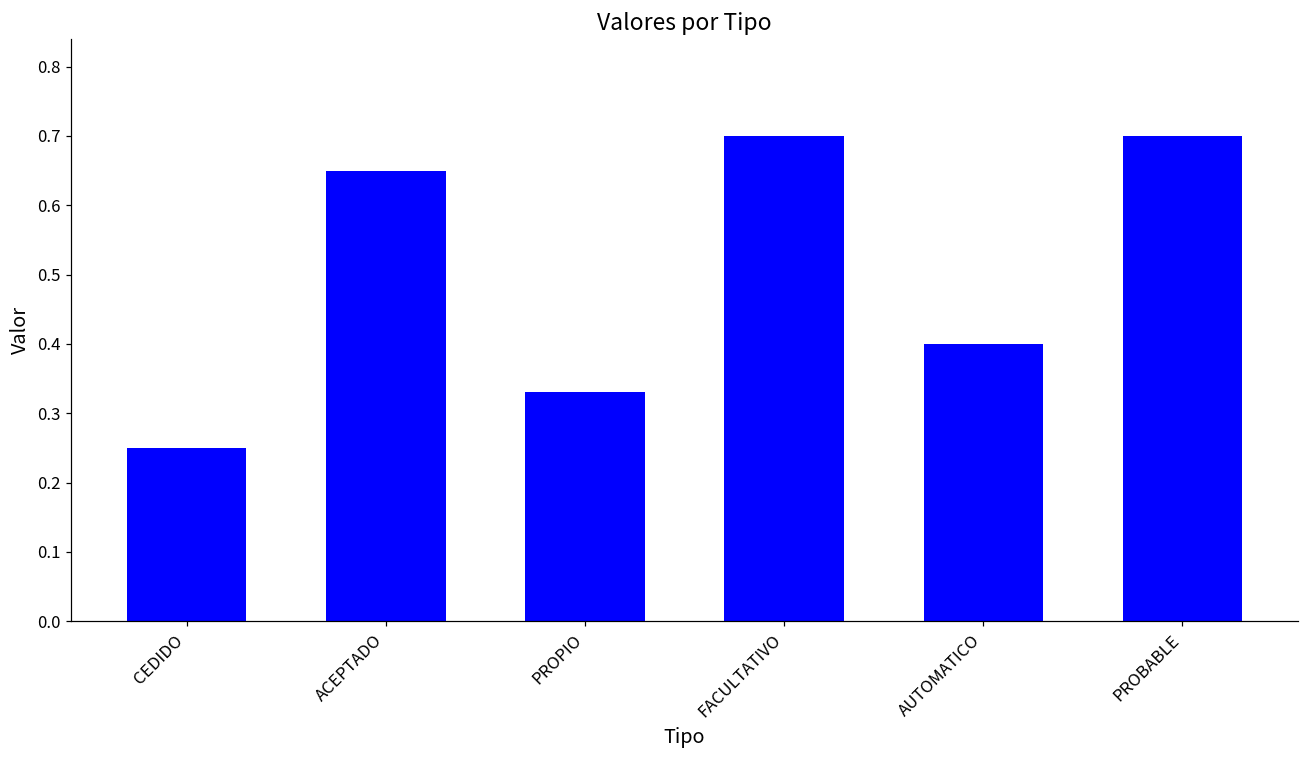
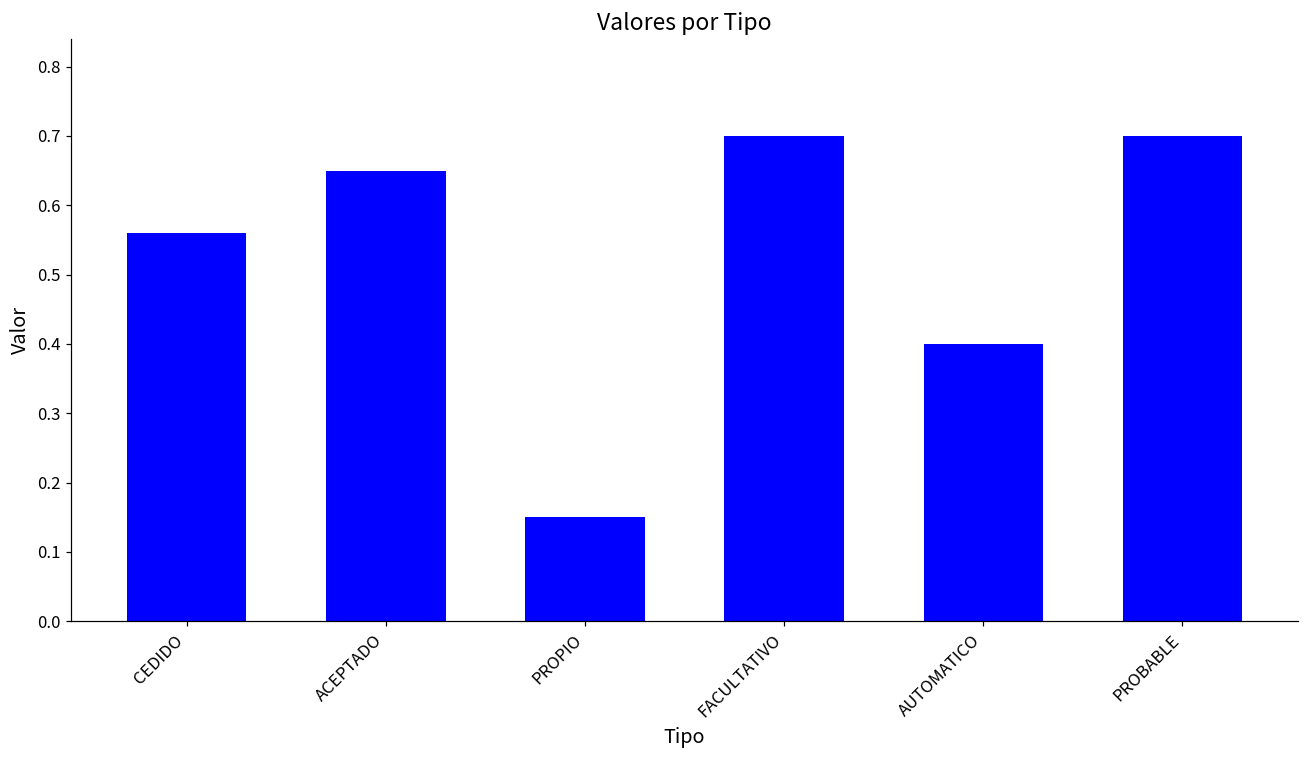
  {
-   "CEDIDO": 0.25,
+   "CEDIDO": 0.56,
    "ACEPTADO": 0.65,
-   "PROPIO": 0.33,
+   "PROPIO": 0.15,
    "FACULTATIVO": 0.70,
    "AUTOMATICO": 0.40,
    "PROBABLE": 0.70
  }
